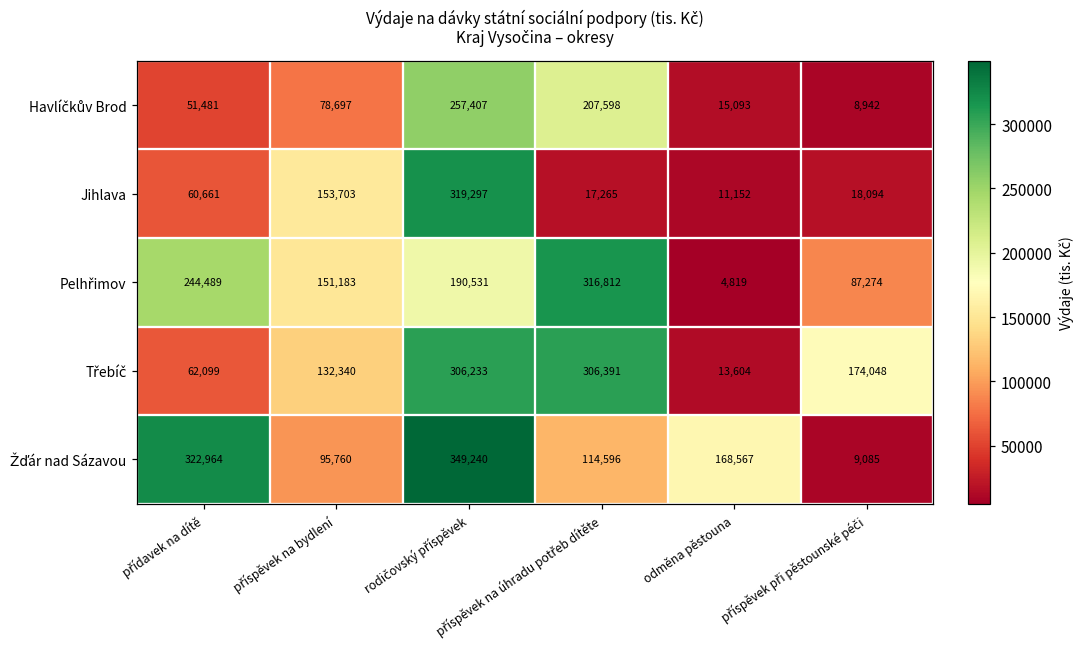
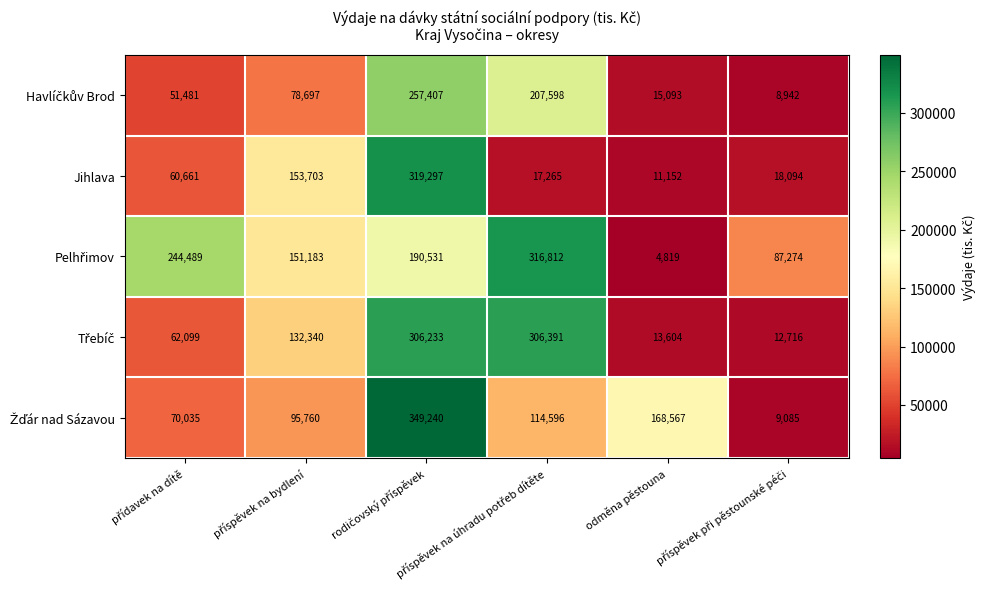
  {
    "Havlíčkův Brod": {
      "přídavek na dítě": "51,481",
      "příspěvek na bydlení": "78,697",
      "rodičovský příspěvek": "257,407",
      "příspěvek na úhradu potřeb dítěte": "207,598",
      "odměna pěstouna": "15,093",
      "příspěvek při pěstounské péči": "8,942"
    },
    "Jihlava": {
      "přídavek na dítě": "60,661",
      "příspěvek na bydlení": "153,703",
      "rodičovský příspěvek": "319,297",
      "příspěvek na úhradu potřeb dítěte": "17,265",
      "odměna pěstouna": "11,152",
      "příspěvek při pěstounské péči": "18,094"
    },
    "Pelhřimov": {
      "přídavek na dítě": "244,489",
      "příspěvek na bydlení": "151,183",
      "rodičovský příspěvek": "190,531",
      "příspěvek na úhradu potřeb dítěte": "316,812",
      "odměna pěstouna": "4,819",
      "příspěvek při pěstounské péči": "87,274"
    },
    "Třebíč": {
      "přídavek na dítě": "62,099",
      "příspěvek na bydlení": "132,340",
      "rodičovský příspěvek": "306,233",
      "příspěvek na úhradu potřeb dítěte": "306,391",
      "odměna pěstouna": "13,604",
-     "příspěvek při pěstounské péči": "174,048"
+     "příspěvek při pěstounské péči": "12,716"
    },
    "Žďár nad Sázavou": {
-     "přídavek na dítě": "322,964",
+     "přídavek na dítě": "70,035",
      "příspěvek na bydlení": "95,760",
      "rodičovský příspěvek": "349,240",
      "příspěvek na úhradu potřeb dítěte": "114,596",
      "odměna pěstouna": "168,567",
      "příspěvek při pěstounské péči": "9,085"
    }
  }
